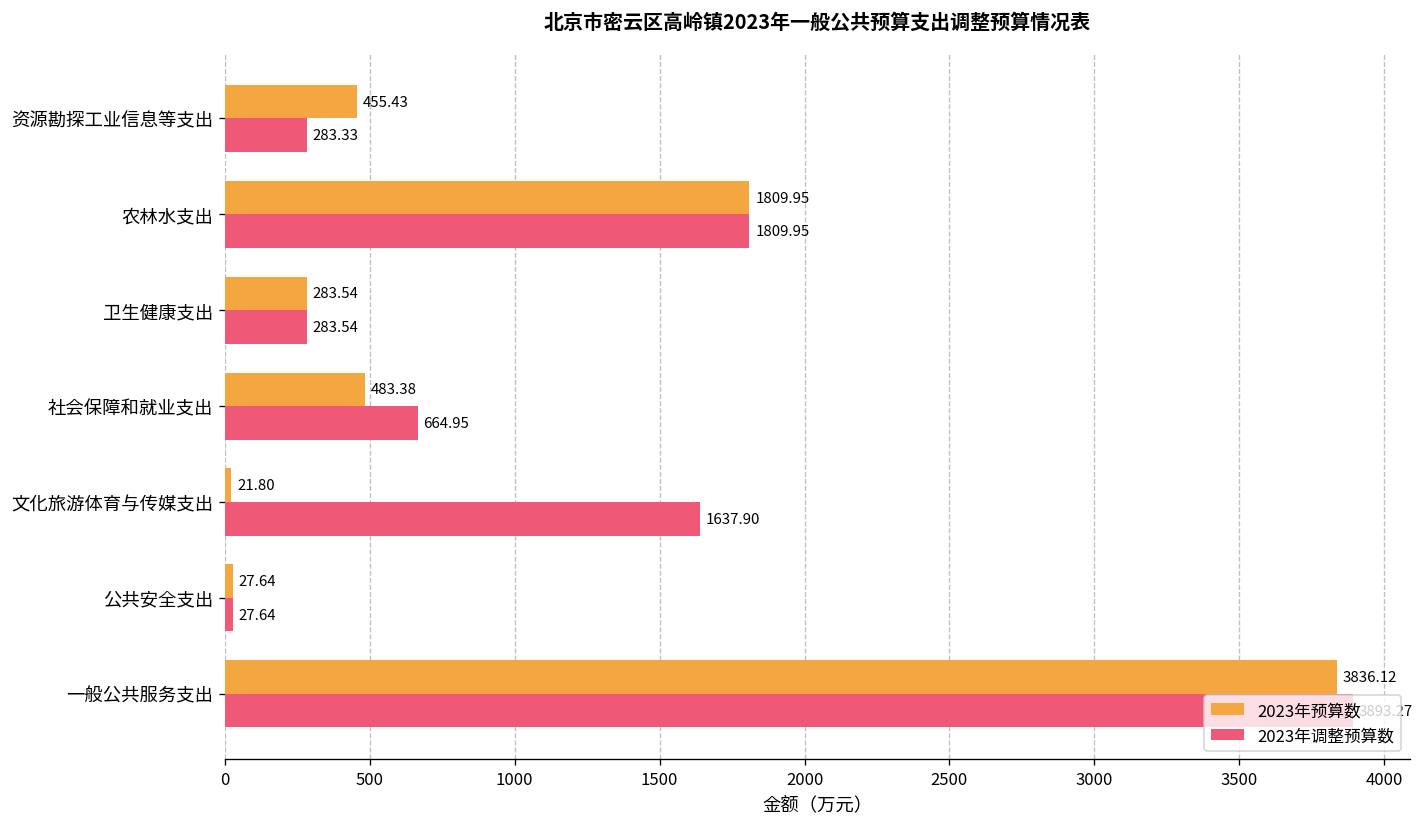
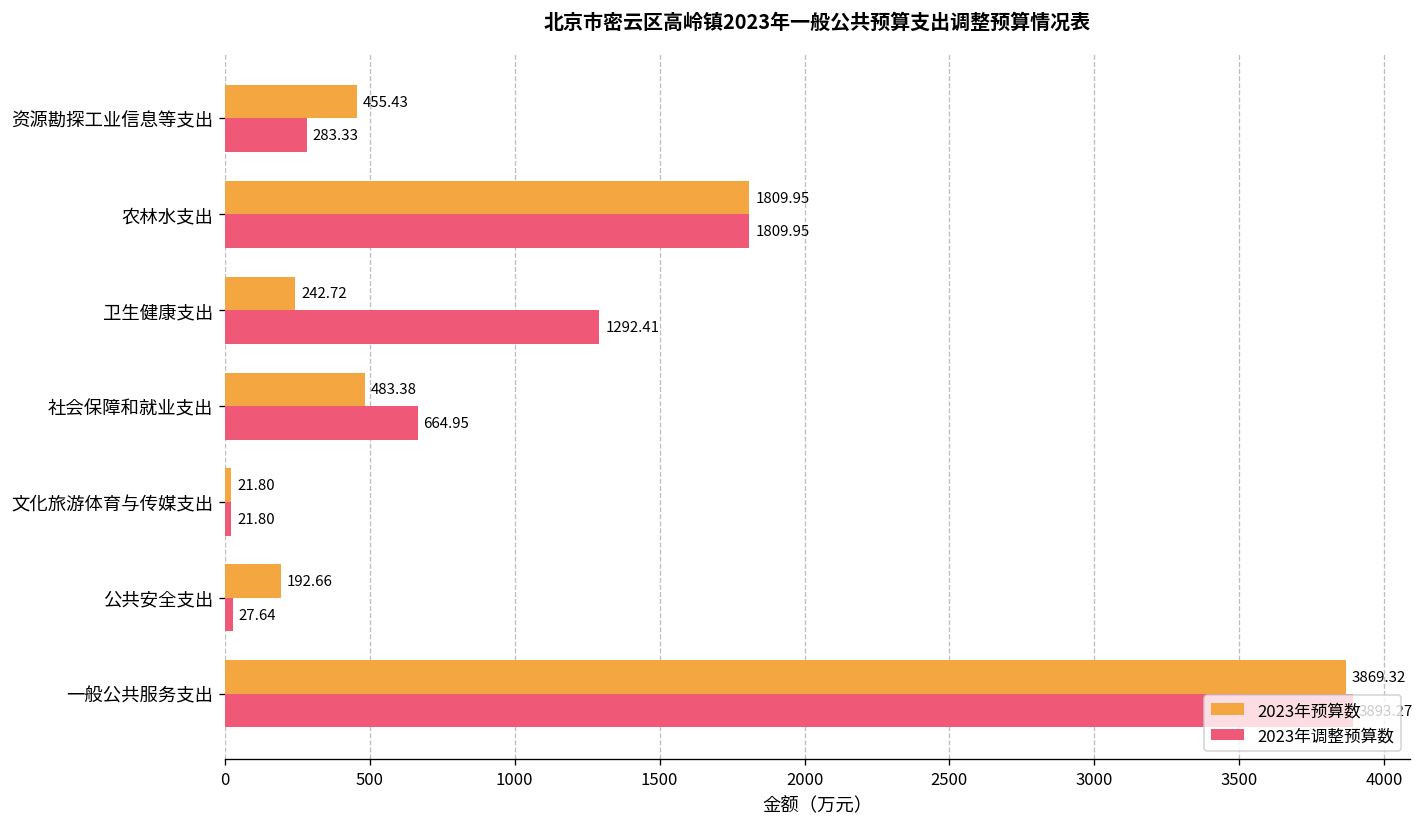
  {
    "2023年预算数": {
      "资源勘探工业信息等支出": 455.43,
      "农林水支出": 1809.95,
-     "卫生健康支出": 283.54,
+     "卫生健康支出": 242.72,
      "社会保障和就业支出": 483.38,
      "文化旅游体育与传媒支出": 21.80,
-     "公共安全支出": 27.64,
-     "一般公共服务支出": 3836.12
+     "公共安全支出": 192.66,
+     "一般公共服务支出": 3869.32
    },
    "2023年调整预算数": {
      "资源勘探工业信息等支出": 283.33,
      "农林水支出": 1809.95,
-     "卫生健康支出": 283.54,
+     "卫生健康支出": 1292.41,
      "社会保障和就业支出": 664.95,
-     "文化旅游体育与传媒支出": 1637.90,
+     "文化旅游体育与传媒支出": 21.80,
      "公共安全支出": 27.64
    }
  }
